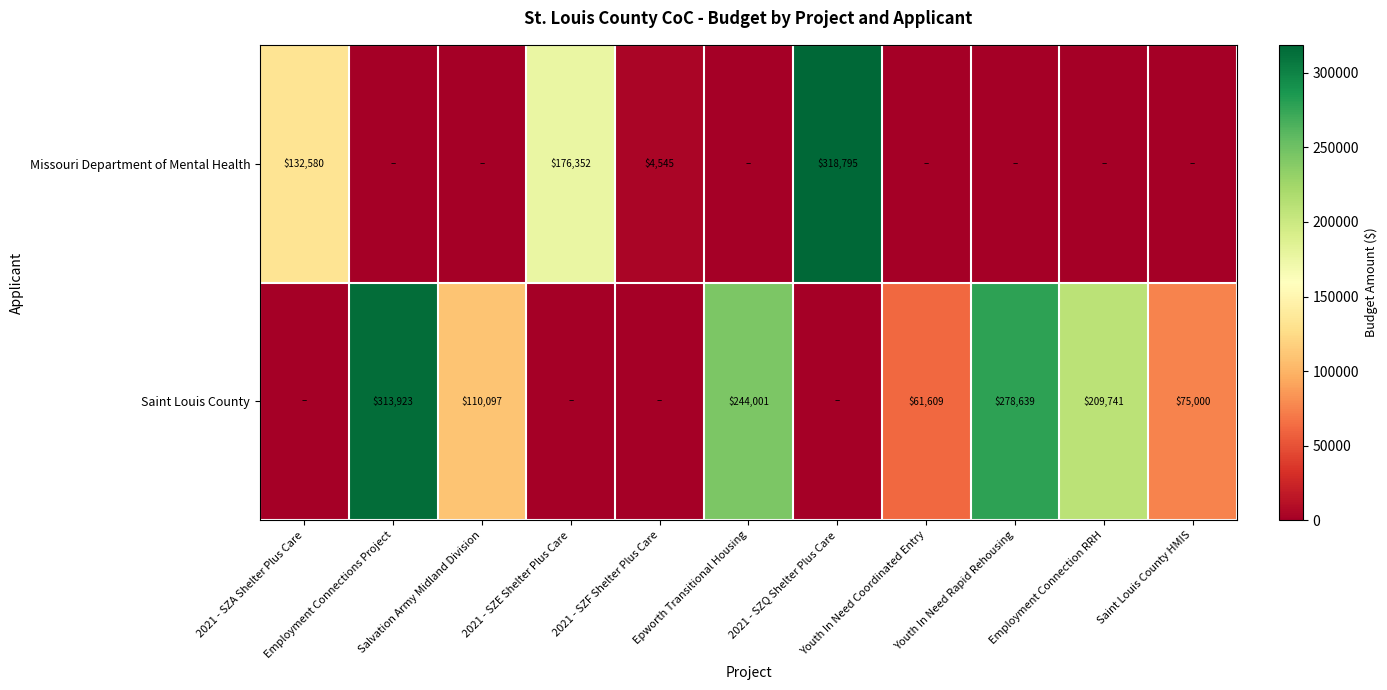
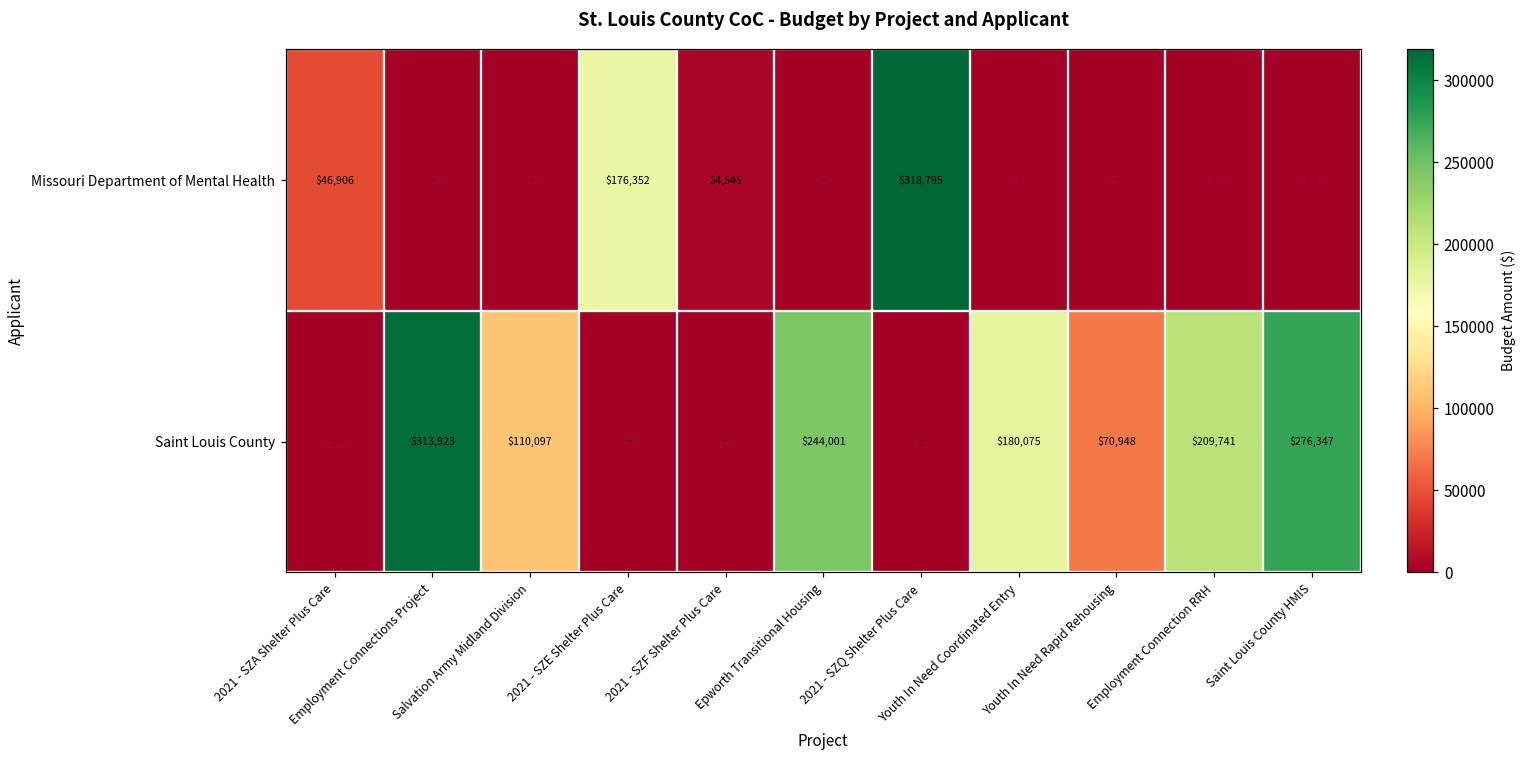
  {
    "Missouri Department of Mental Health": {
-     "2021 - SZA Shelter Plus Care": "$132,580",
+     "2021 - SZA Shelter Plus Care": "$46,906",
      "2021 - SZE Shelter Plus Care": "$176,352",
      "2021 - SZF Shelter Plus Care": "$4,545",
      "2021 - SZQ Shelter Plus Care": "$318,795"
    },
    "Saint Louis County": {
      "Employment Connections Project": "$313,923",
      "Salvation Army Midland Division": "$110,097",
      "Epworth Transitional Housing": "$244,001",
-     "Youth In Need Coordinated Entry": "$61,609",
-     "Youth In Need Rapid Rehousing": "$278,639",
+     "Youth In Need Coordinated Entry": "$180,075",
+     "Youth In Need Rapid Rehousing": "$70,948",
      "Employment Connection RRH": "$209,741",
-     "Saint Louis County HMIS": "$75,000"
+     "Saint Louis County HMIS": "$276,347"
    }
  }
